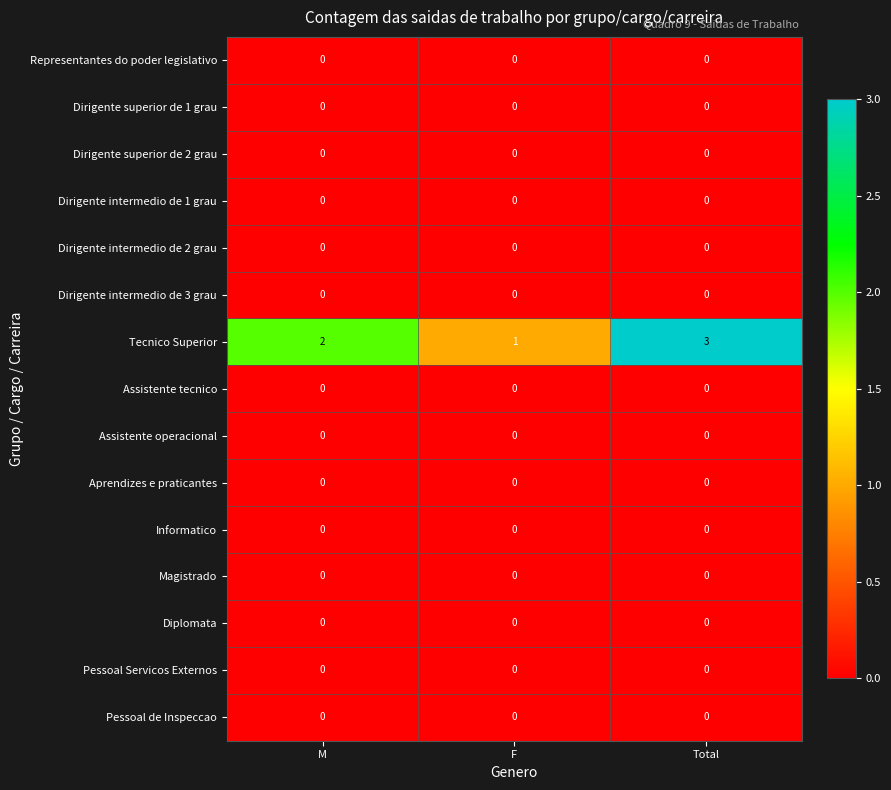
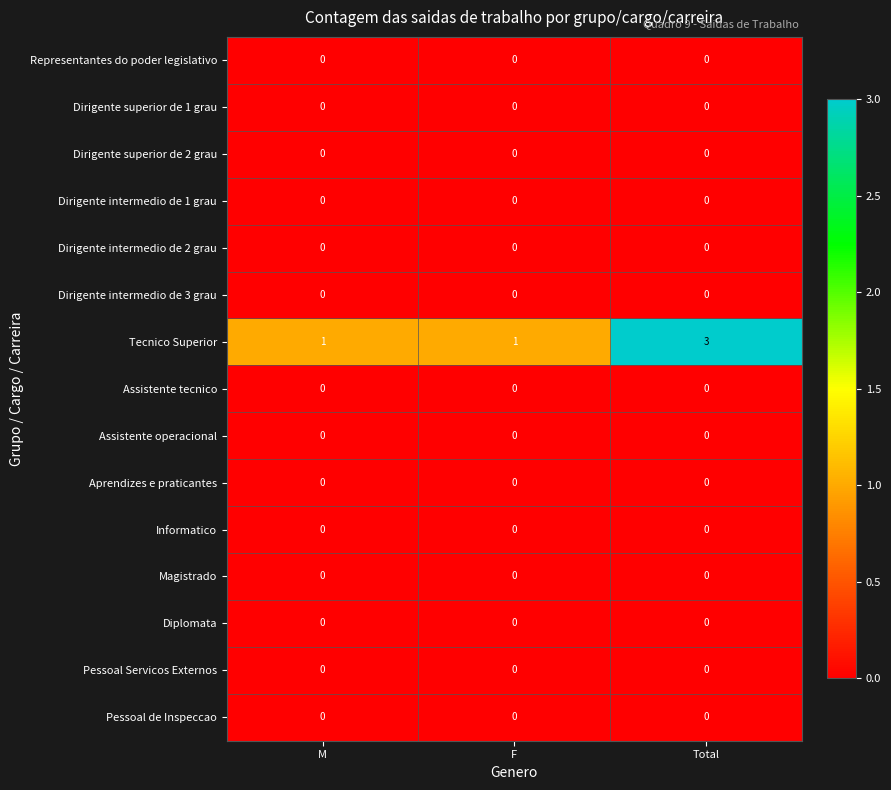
  {
    "Representantes do poder legislativo": {
      "M": 0,
      "F": 0,
      "Total": 0
    },
    "Dirigente superior de 1 grau": {
      "M": 0,
      "F": 0,
      "Total": 0
    },
    "Dirigente superior de 2 grau": {
      "M": 0,
      "F": 0,
      "Total": 0
    },
    "Dirigente intermedio de 1 grau": {
      "M": 0,
      "F": 0,
      "Total": 0
    },
    "Dirigente intermedio de 2 grau": {
      "M": 0,
      "F": 0,
      "Total": 0
    },
    "Dirigente intermedio de 3 grau": {
      "M": 0,
      "F": 0,
      "Total": 0
    },
    "Tecnico Superior": {
-     "M": 2,
+     "M": 1,
      "F": 1,
      "Total": 3
    },
    "Assistente tecnico": {
      "M": 0,
      "F": 0,
      "Total": 0
    },
    "Assistente operacional": {
      "M": 0,
      "F": 0,
      "Total": 0
    },
    "Aprendizes e praticantes": {
      "M": 0,
      "F": 0,
      "Total": 0
    },
    "Informatico": {
      "M": 0,
      "F": 0,
      "Total": 0
    },
    "Magistrado": {
      "M": 0,
      "F": 0,
      "Total": 0
    },
    "Diplomata": {
      "M": 0,
      "F": 0,
      "Total": 0
    },
    "Pessoal Servicos Externos": {
      "M": 0,
      "F": 0,
      "Total": 0
    },
    "Pessoal de Inspeccao": {
      "M": 0,
      "F": 0,
      "Total": 0
    }
  }
